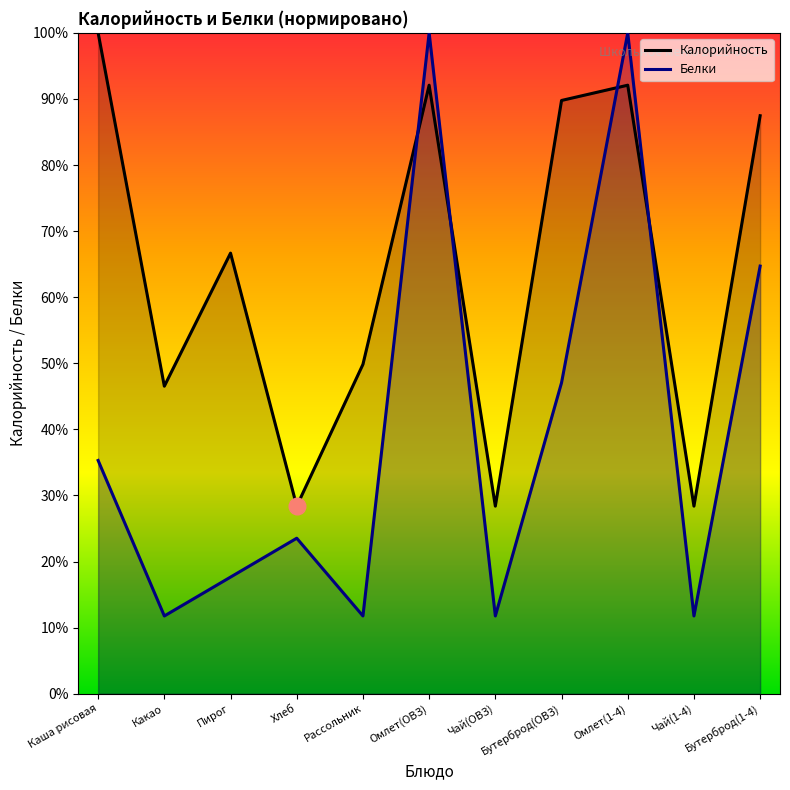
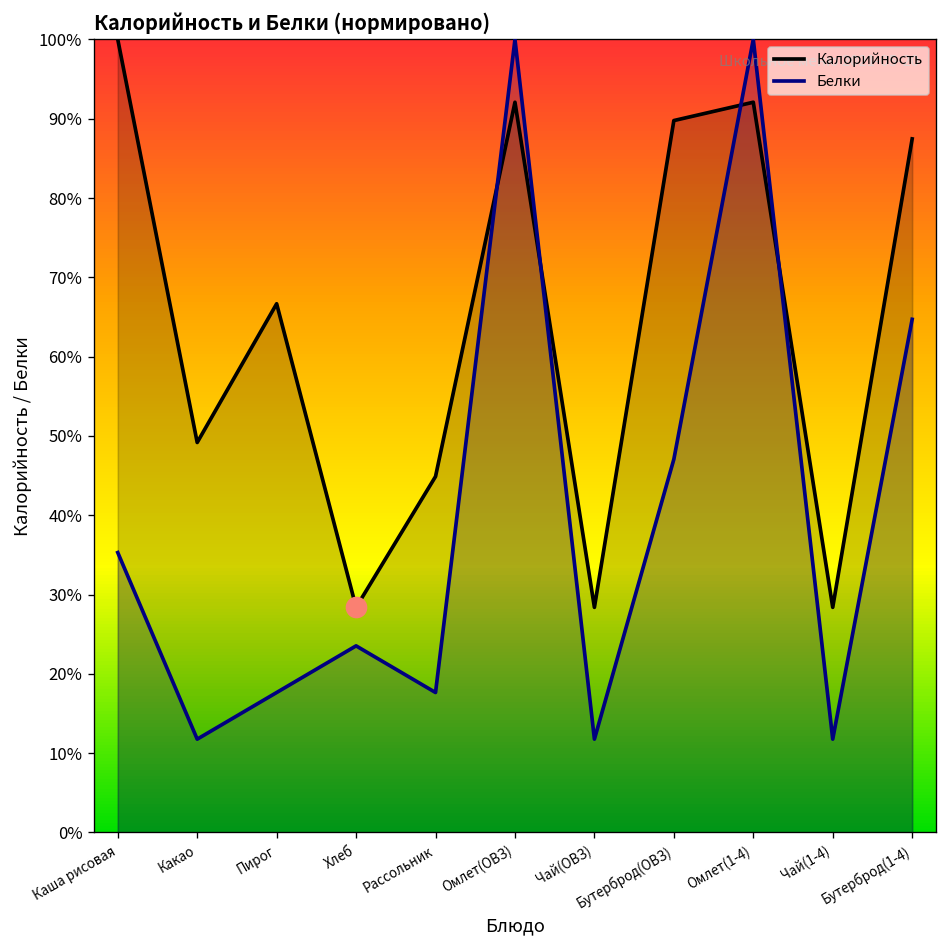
  {
    "Калорийность": {
      "Каша рисовая": "100%",
-     "Какао": "47%",
+     "Какао": "49%",
      "Пирог": "67%",
-     "Рассольник": "50%",
+     "Рассольник": "45%",
      "Омлет(ОВЗ)": "92%",
      "Чай(ОВЗ)": "28%",
      "Бутерброд(ОВЗ)": "90%",
      "Омлет(1-4)": "92%",
      "Чай(1-4)": "28%",
      "Бутерброд(1-4)": "87%"
    },
    "Белки": {
      "Каша рисовая": "35%",
      "Какао": "12%",
      "Пирог": "18%",
      "Хлеб": "24%",
-     "Рассольник": "12%",
+     "Рассольник": "18%",
      "Омлет(ОВЗ)": "100%",
      "Чай(ОВЗ)": "12%",
      "Бутерброд(ОВЗ)": "47%",
      "Чай(1-4)": "12%",
      "Бутерброд(1-4)": "65%"
    }
  }
